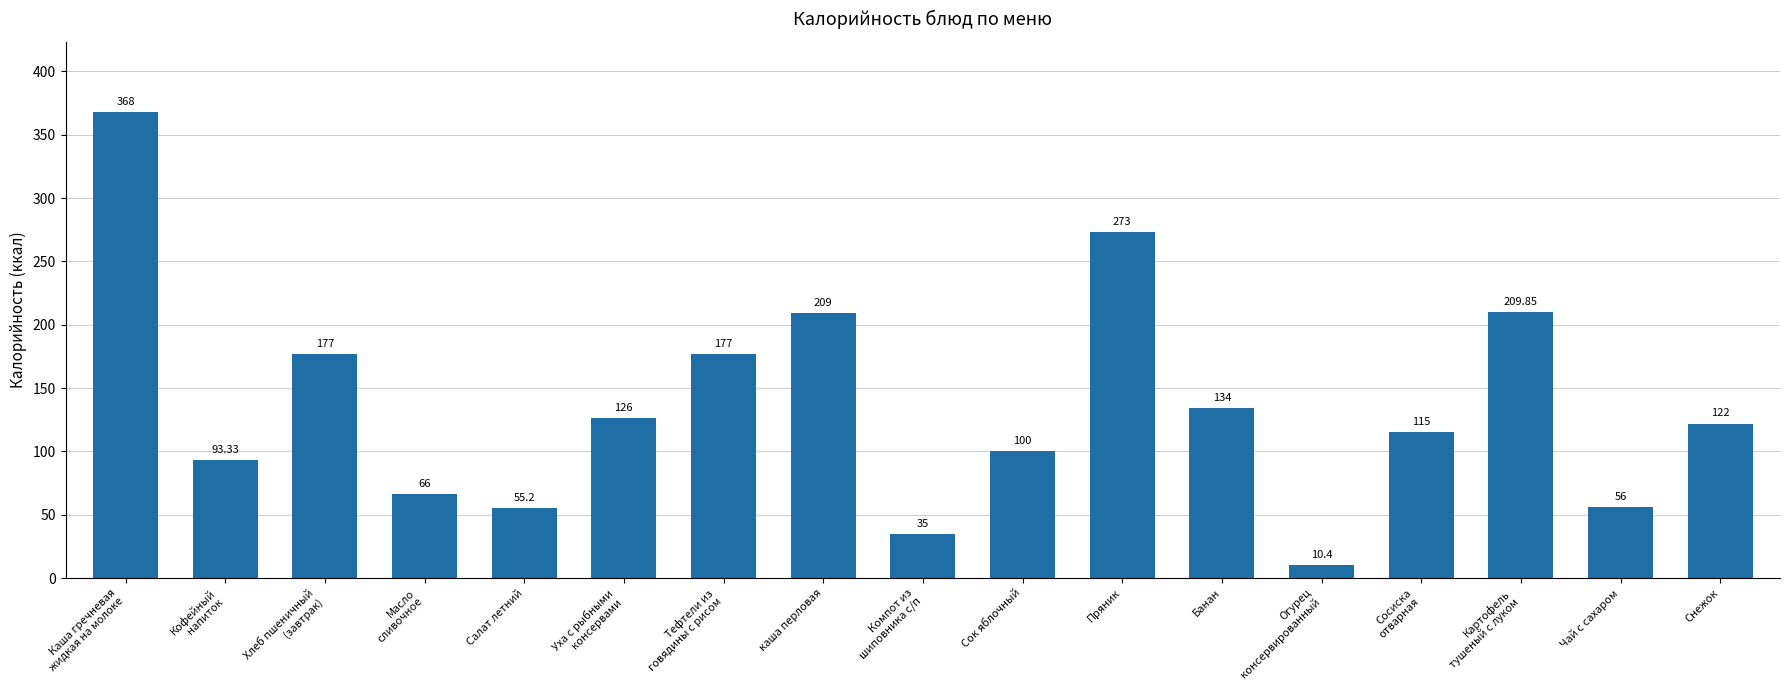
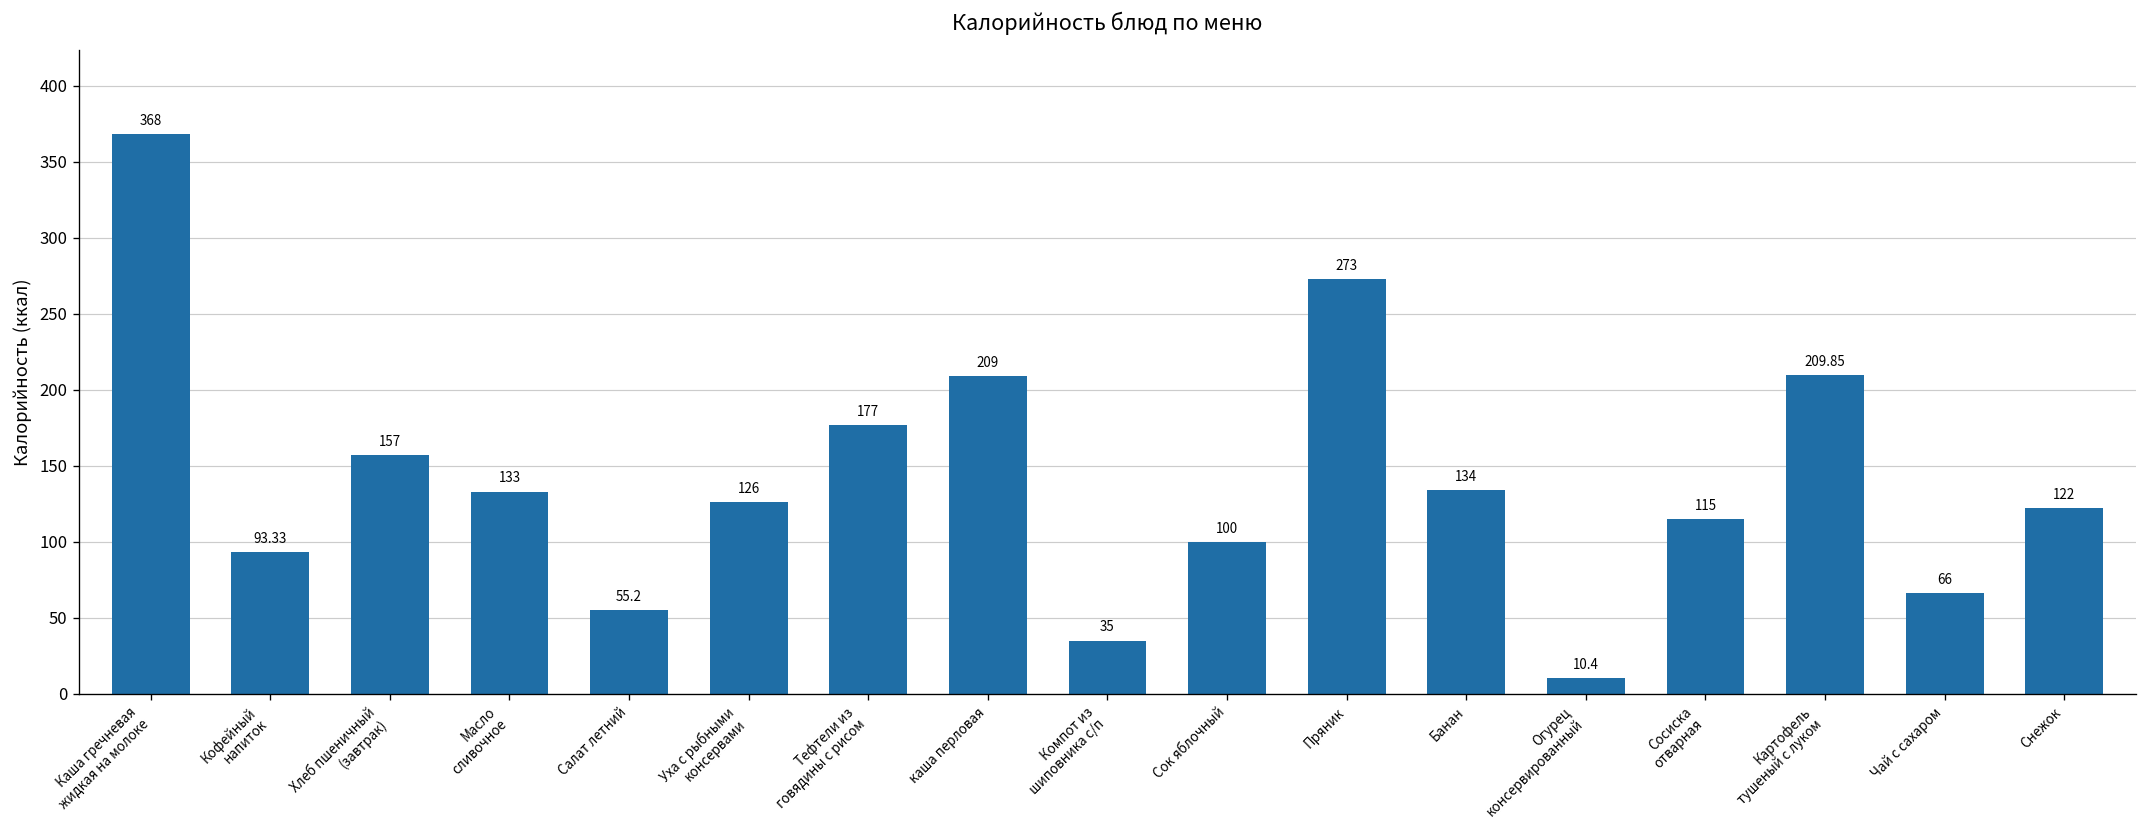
  {
    "Каша гречневая жидкая на молоке": 368,
    "Кофейный напиток": 93.33,
-   "Хлеб пшеничный (завтрак)": 177,
-   "Масло сливочное": 66,
+   "Хлеб пшеничный (завтрак)": 157,
+   "Масло сливочное": 133,
    "Салат летний": 55.2,
    "Уха с рыбными консервами": 126,
    "Тефтели из говядины с рисом": 177,
    "каша перловая": 209,
    "Компот из шиповника с/п": 35,
    "Сок яблочный": 100,
    "Пряник": 273,
    "Банан": 134,
    "Огурец консервированный": 10.4,
    "Сосиска отварная": 115,
    "Картофель тушеный с луком": 209.85,
-   "Чай с сахаром": 56,
+   "Чай с сахаром": 66,
    "Снежок": 122
  }
